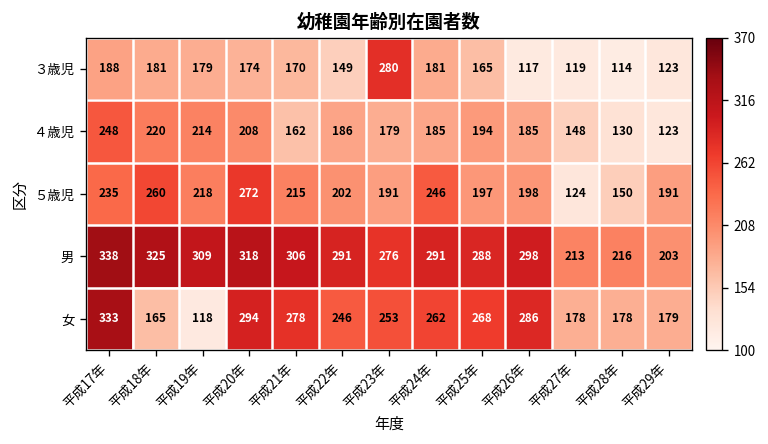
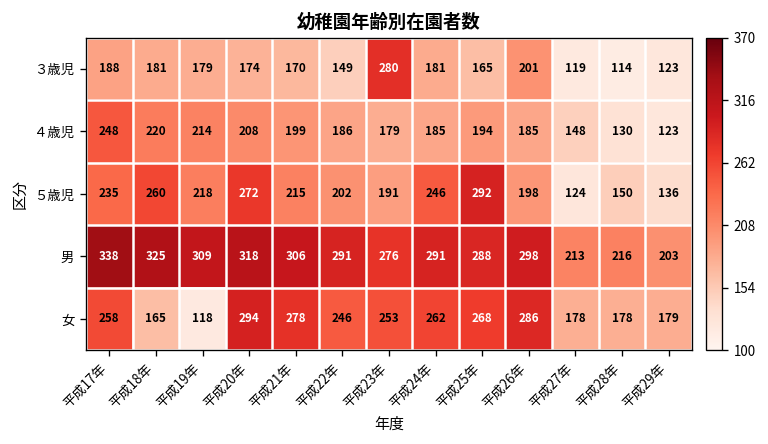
  {
    "３歳児": {
      "平成17年": 188,
      "平成18年": 181,
      "平成19年": 179,
      "平成20年": 174,
      "平成21年": 170,
      "平成22年": 149,
      "平成23年": 280,
      "平成24年": 181,
      "平成25年": 165,
-     "平成26年": 117,
+     "平成26年": 201,
      "平成27年": 119,
      "平成28年": 114,
      "平成29年": 123
    },
    "４歳児": {
      "平成17年": 248,
      "平成18年": 220,
      "平成19年": 214,
      "平成20年": 208,
-     "平成21年": 162,
+     "平成21年": 199,
      "平成22年": 186,
      "平成23年": 179,
      "平成24年": 185,
      "平成25年": 194,
      "平成26年": 185,
      "平成27年": 148,
      "平成28年": 130,
      "平成29年": 123
    },
    "５歳児": {
      "平成17年": 235,
      "平成18年": 260,
      "平成19年": 218,
      "平成20年": 272,
      "平成21年": 215,
      "平成22年": 202,
      "平成23年": 191,
      "平成24年": 246,
-     "平成25年": 197,
+     "平成25年": 292,
      "平成26年": 198,
      "平成27年": 124,
      "平成28年": 150,
-     "平成29年": 191
+     "平成29年": 136
    },
    "男": {
      "平成17年": 338,
      "平成18年": 325,
      "平成19年": 309,
      "平成20年": 318,
      "平成21年": 306,
      "平成22年": 291,
      "平成23年": 276,
      "平成24年": 291,
      "平成25年": 288,
      "平成26年": 298,
      "平成27年": 213,
      "平成28年": 216,
      "平成29年": 203
    },
    "女": {
-     "平成17年": 333,
+     "平成17年": 258,
      "平成18年": 165,
      "平成19年": 118,
      "平成20年": 294,
      "平成21年": 278,
      "平成22年": 246,
      "平成23年": 253,
      "平成24年": 262,
      "平成25年": 268,
      "平成26年": 286,
      "平成27年": 178,
      "平成28年": 178,
      "平成29年": 179
    }
  }
